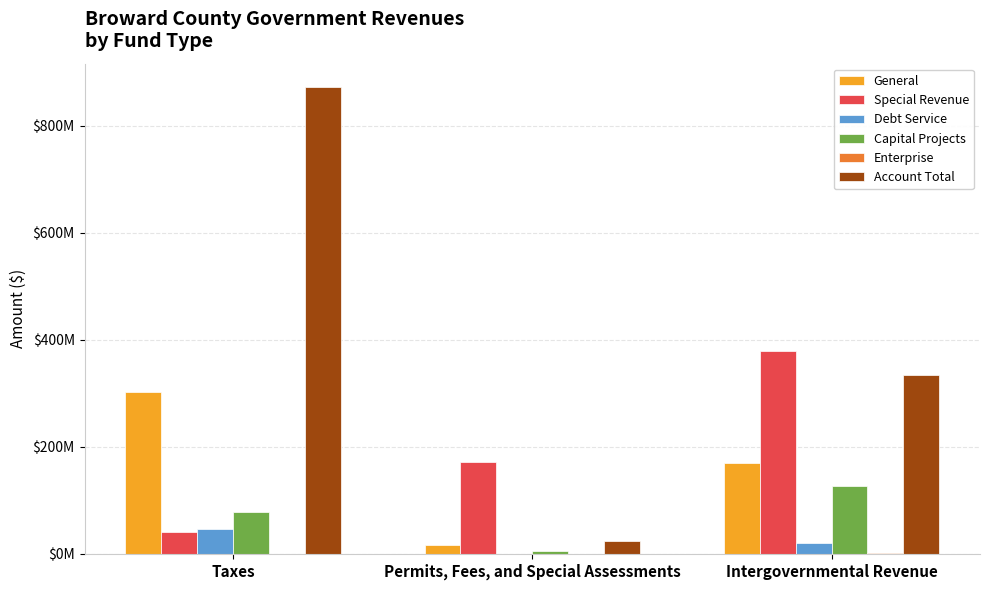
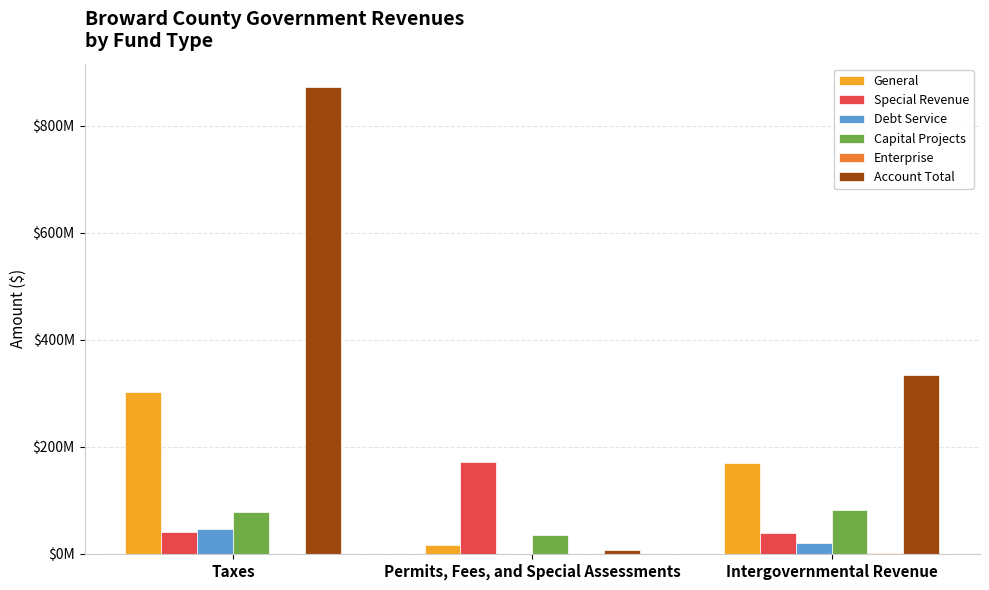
  {
    "Special Revenue": {
      "Taxes": "$40000000",
      "Permits, Fees, and Special Assessments": "$170000000",
-     "Intergovernmental Revenue": "$380000000"
+     "Intergovernmental Revenue": "$40000000"
    },
    "Debt Service": {
      "Taxes": "$50000000",
      "Permits, Fees, and Special Assessments": "$0",
      "Intergovernmental Revenue": "$20000000"
    },
    "Capital Projects": {
      "Taxes": "$80000000",
-     "Permits, Fees, and Special Assessments": "$0",
-     "Intergovernmental Revenue": "$130000000"
+     "Permits, Fees, and Special Assessments": "$30000000",
+     "Intergovernmental Revenue": "$80000000"
    },
    "Account Total": {
      "Taxes": "$870000000",
-     "Permits, Fees, and Special Assessments": "$20000000",
+     "Permits, Fees, and Special Assessments": "$10000000",
      "Intergovernmental Revenue": "$330000000"
    }
  }
